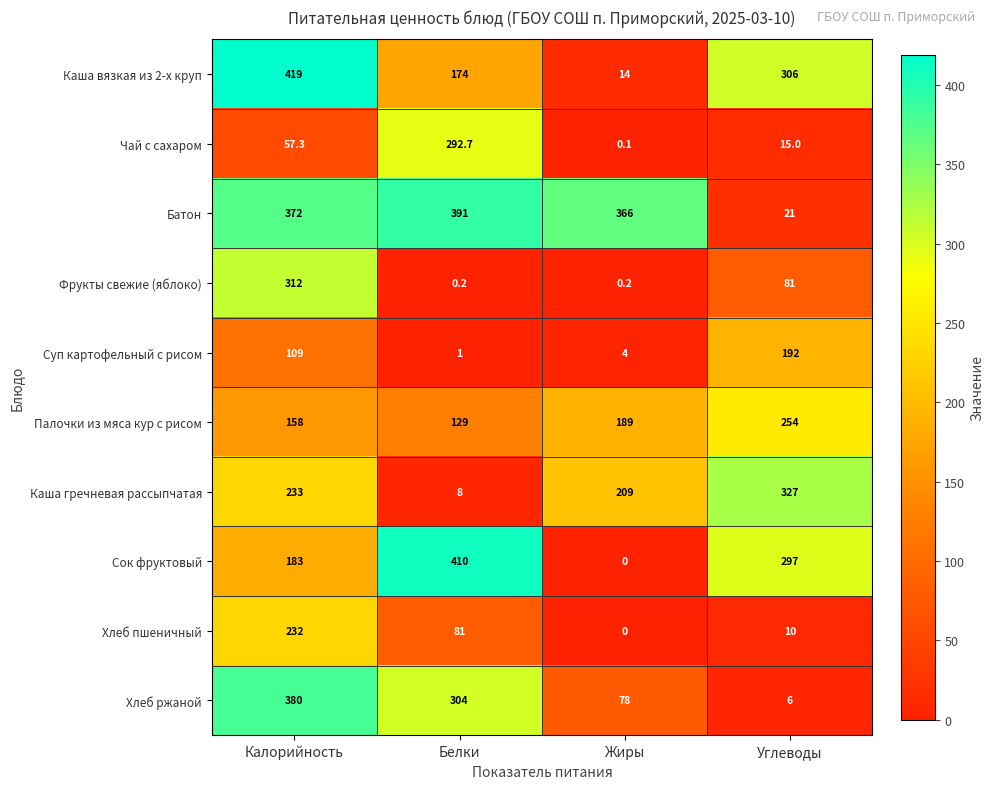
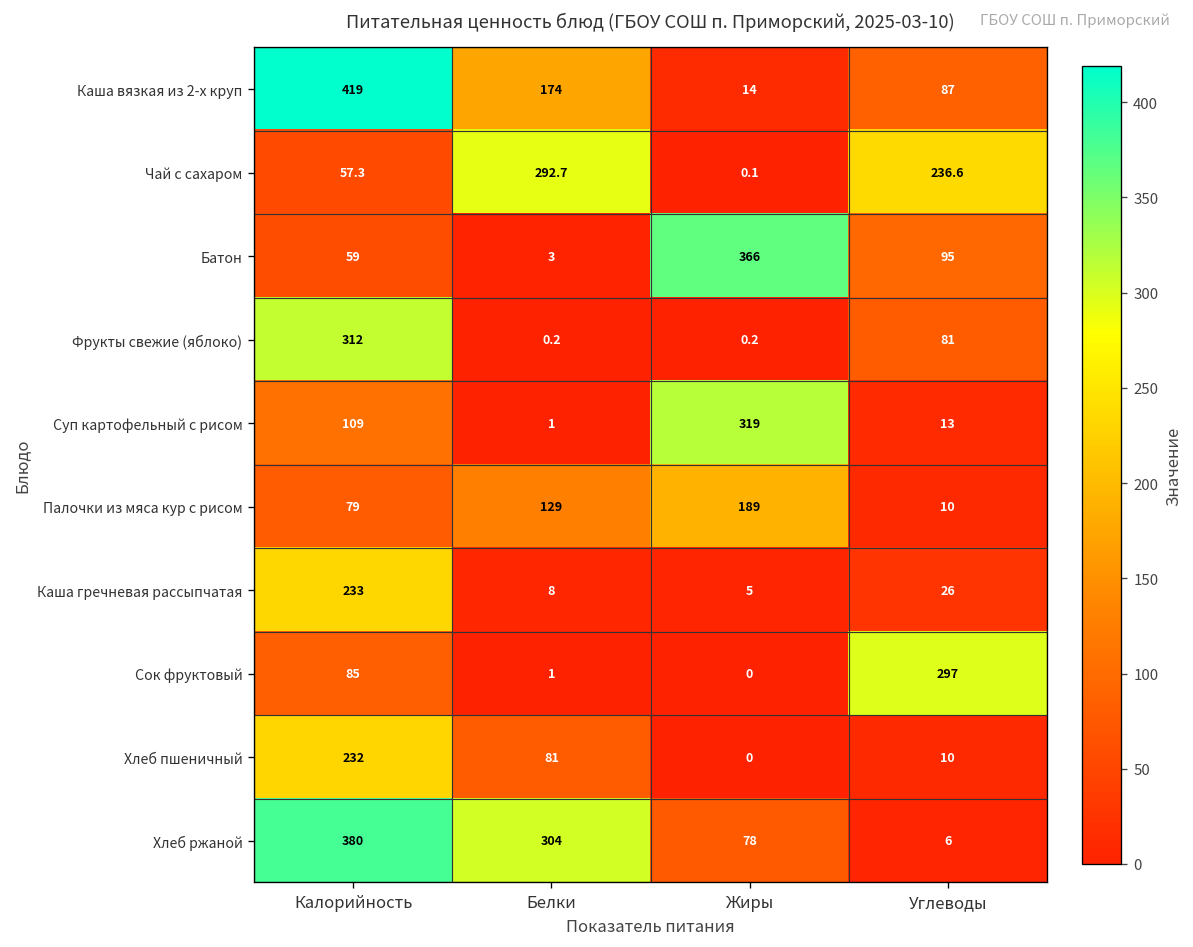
  {
    "Каша вязкая из 2-х круп": {
      "Калорийность": 419,
      "Белки": 174,
      "Жиры": 14,
-     "Углеводы": 306
+     "Углеводы": 87
    },
    "Чай с сахаром": {
      "Калорийность": 57.3,
      "Белки": 292.7,
      "Жиры": 0.1,
-     "Углеводы": 15.0
+     "Углеводы": 236.6
    },
    "Батон": {
-     "Калорийность": 372,
-     "Белки": 391,
+     "Калорийность": 59,
+     "Белки": 3,
      "Жиры": 366,
-     "Углеводы": 21
+     "Углеводы": 95
    },
    "Фрукты свежие (яблоко)": {
      "Калорийность": 312,
      "Белки": 0.2,
      "Жиры": 0.2,
      "Углеводы": 81
    },
    "Суп картофельный с рисом": {
      "Калорийность": 109,
      "Белки": 1,
-     "Жиры": 4,
-     "Углеводы": 192
+     "Жиры": 319,
+     "Углеводы": 13
    },
    "Палочки из мяса кур с рисом": {
-     "Калорийность": 158,
+     "Калорийность": 79,
      "Белки": 129,
      "Жиры": 189,
-     "Углеводы": 254
+     "Углеводы": 10
    },
    "Каша гречневая рассыпчатая": {
      "Калорийность": 233,
      "Белки": 8,
-     "Жиры": 209,
-     "Углеводы": 327
+     "Жиры": 5,
+     "Углеводы": 26
    },
    "Сок фруктовый": {
-     "Калорийность": 183,
-     "Белки": 410,
+     "Калорийность": 85,
+     "Белки": 1,
      "Жиры": 0,
      "Углеводы": 297
    },
    "Хлеб пшеничный": {
      "Калорийность": 232,
      "Белки": 81,
      "Жиры": 0,
      "Углеводы": 10
    },
    "Хлеб ржаной": {
      "Калорийность": 380,
      "Белки": 304,
      "Жиры": 78,
      "Углеводы": 6
    }
  }
